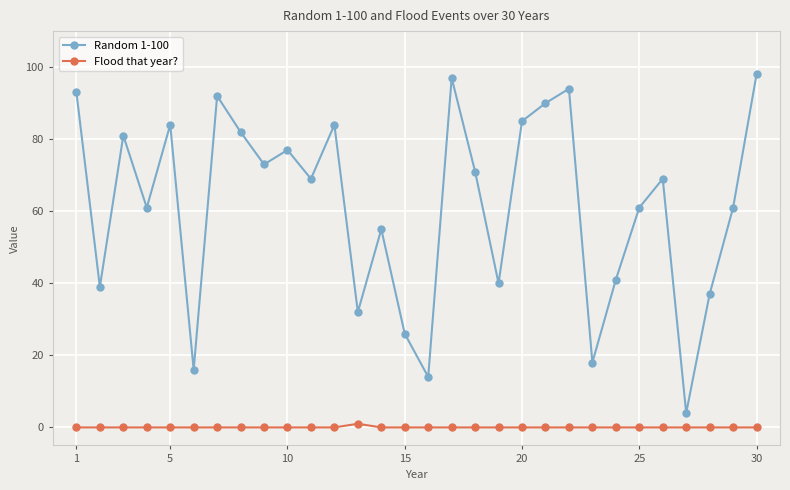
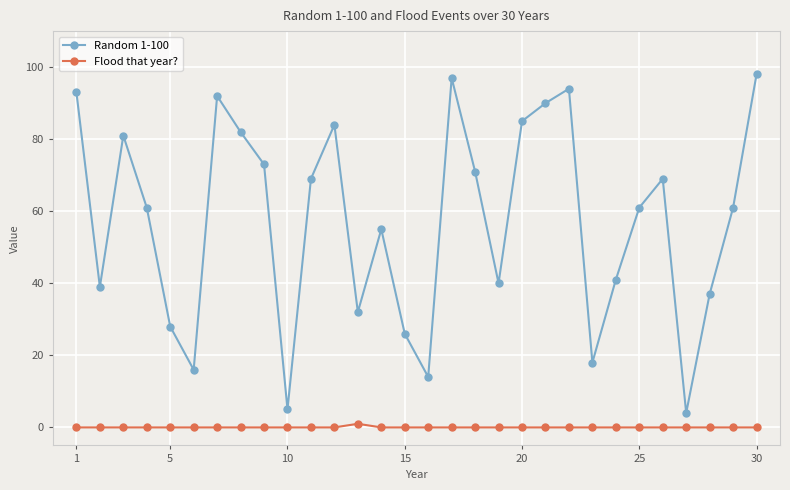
  {
    "Random 1-100": {
      "1": 93,
-     "5": 84,
-     "10": 77,
+     "5": 28,
+     "10": 5,
      "15": 26,
      "20": 85,
      "25": 61,
      "30": 98
    },
    "Flood that year?": {
      "1": 0,
      "5": 0,
      "10": 0,
      "15": 0,
      "20": 0,
      "25": 0,
      "30": 0
    }
  }
